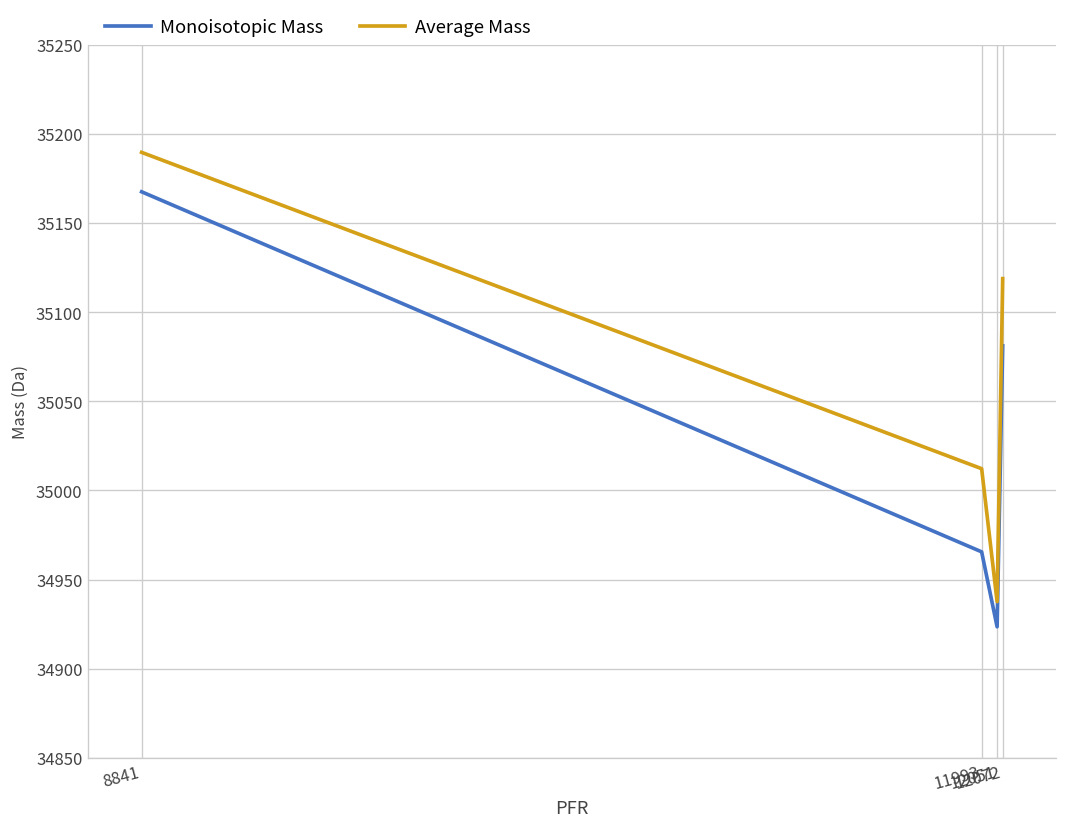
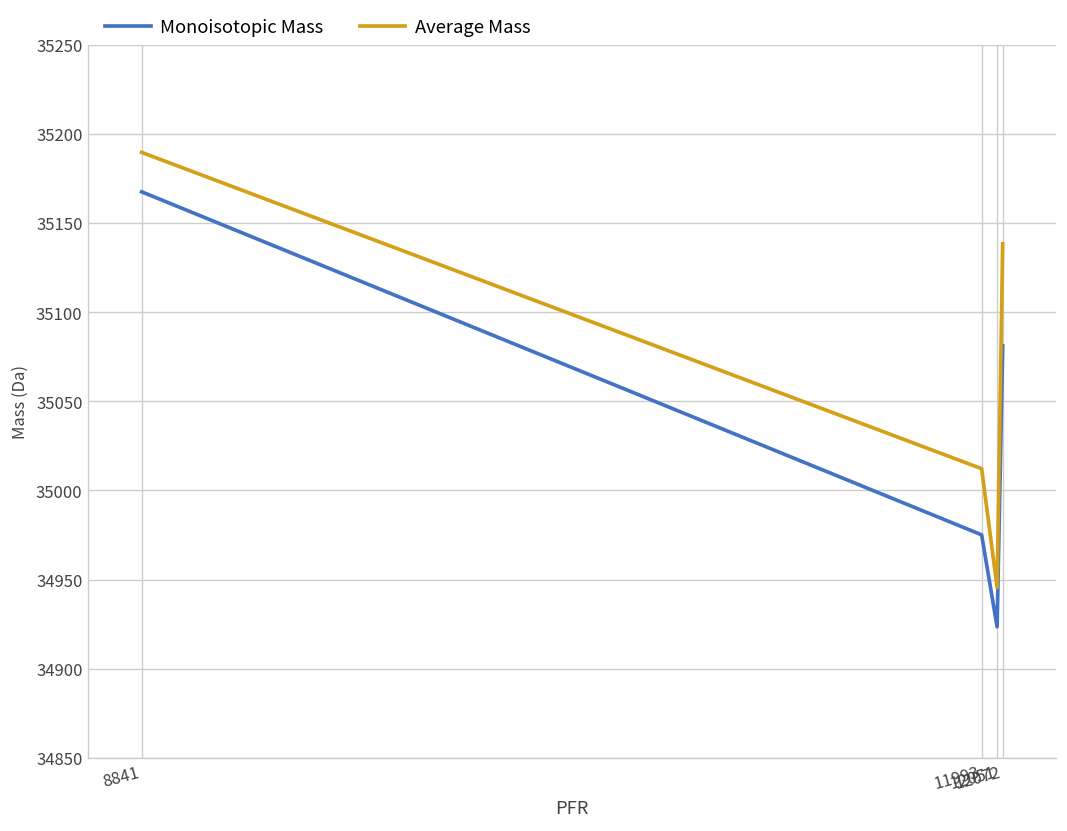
  {
    "Monoisotopic Mass": {
      "8841": 35167,
-     "11993": 34966,
+     "11993": 34975,
      "12051": 34924,
      "12072": 35081
    },
    "Average Mass": {
      "8841": 35190,
      "11993": 35012,
-     "12051": 34938,
-     "12072": 35119
+     "12051": 34946,
+     "12072": 35138
    }
  }
